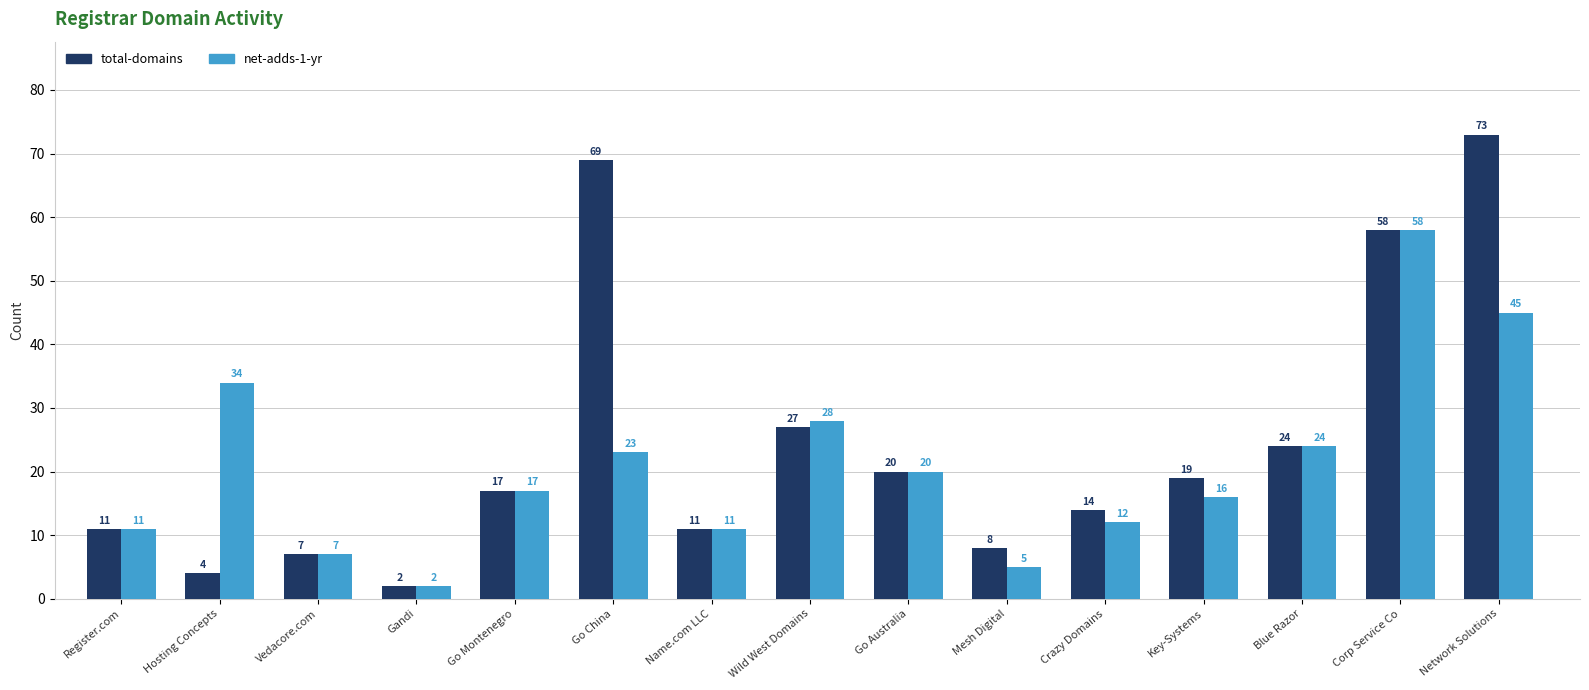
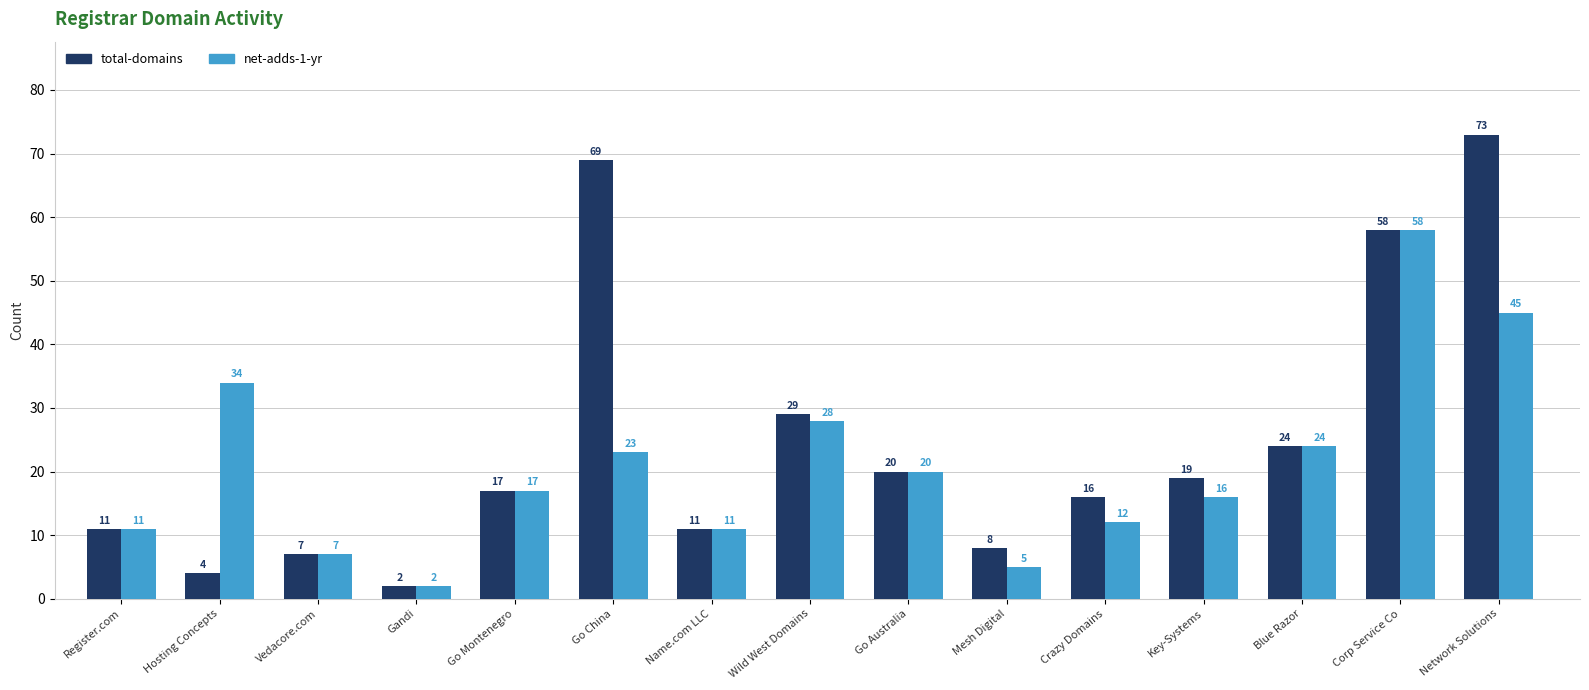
  {
    "total-domains": {
      "Register.com": 11,
      "Hosting Concepts": 4,
      "Vedacore.com": 7,
      "Gandi": 2,
      "Go Montenegro": 17,
      "Go China": 69,
      "Name.com LLC": 11,
-     "Wild West Domains": 27,
+     "Wild West Domains": 29,
      "Go Australia": 20,
      "Mesh Digital": 8,
-     "Crazy Domains": 14,
+     "Crazy Domains": 16,
      "Key-Systems": 19,
      "Blue Razor": 24,
      "Corp Service Co": 58,
      "Network Solutions": 73
    },
    "net-adds-1-yr": {
      "Register.com": 11,
      "Hosting Concepts": 34,
      "Vedacore.com": 7,
      "Gandi": 2,
      "Go Montenegro": 17,
      "Go China": 23,
      "Name.com LLC": 11,
      "Wild West Domains": 28,
      "Go Australia": 20,
      "Mesh Digital": 5,
      "Crazy Domains": 12,
      "Key-Systems": 16,
      "Blue Razor": 24,
      "Corp Service Co": 58,
      "Network Solutions": 45
    }
  }
